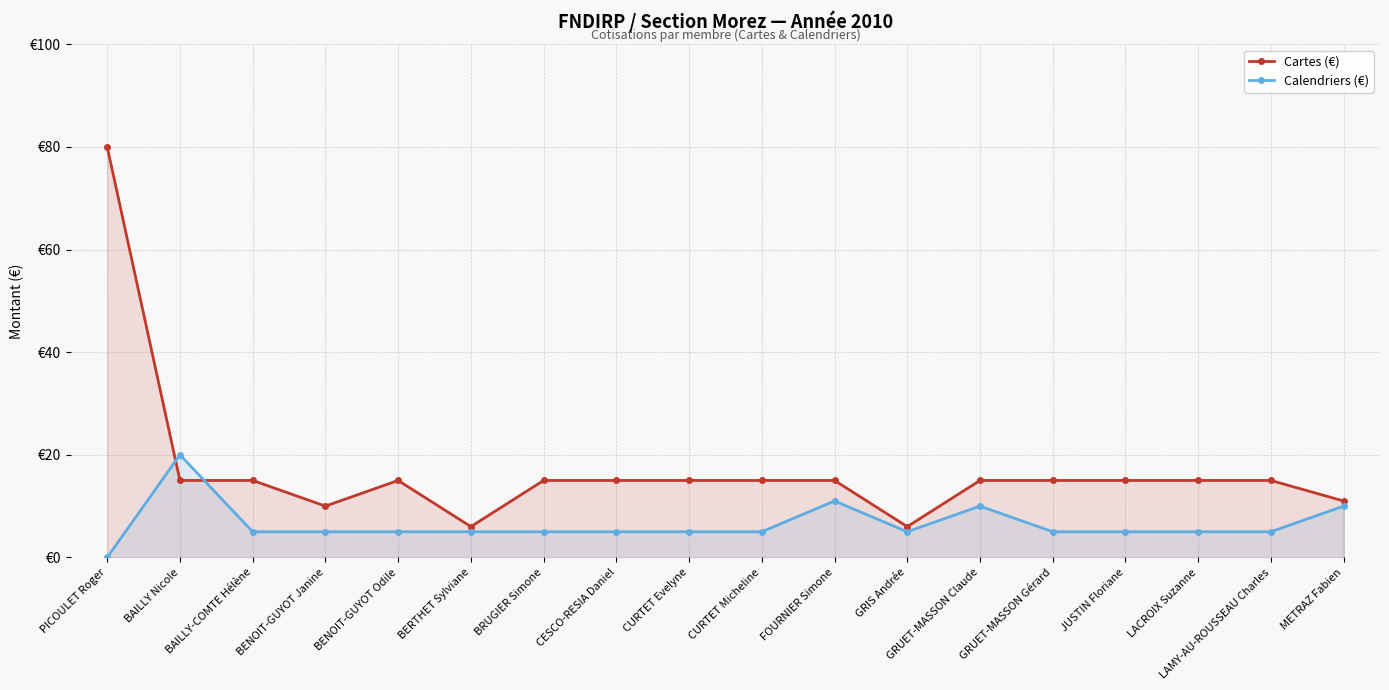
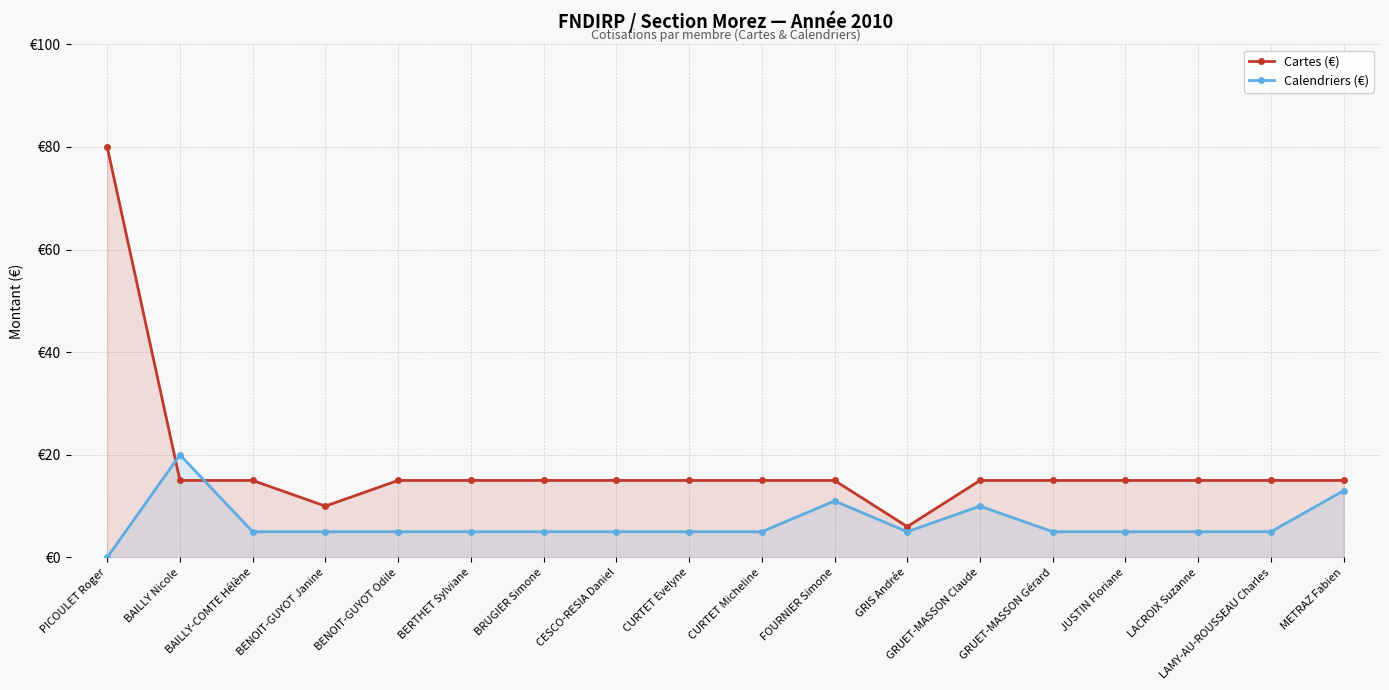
  {
    "Cartes (€)": {
      "PICOULET Roger": "€80",
      "BAILLY Nicole": "€15",
      "BAILLY-COMTE Hélène": "€15",
      "BENOIT-GUYOT Janine": "€10",
      "BENOIT-GUYOT Odile": "€15",
-     "BERTHET Sylviane": "€6",
+     "BERTHET Sylviane": "€15",
      "BRUGIER Simone": "€15",
      "CESCO-RESIA Daniel": "€15",
      "CURTET Evelyne": "€15",
      "CURTET Micheline": "€15",
      "FOURNIER Simone": "€15",
      "GRIS Andrée": "€6",
      "GRUET-MASSON Claude": "€15",
      "GRUET-MASSON Gérard": "€15",
      "JUSTIN Floriane": "€15",
      "LACROIX Suzanne": "€15",
      "LAMY-AU-ROUSSEAU Charles": "€15",
-     "METRAZ Fabien": "€11"
+     "METRAZ Fabien": "€15"
    },
    "Calendriers (€)": {
      "PICOULET Roger": "€0",
      "BAILLY Nicole": "€20",
      "BAILLY-COMTE Hélène": "€5",
      "BENOIT-GUYOT Janine": "€5",
      "BENOIT-GUYOT Odile": "€5",
      "BERTHET Sylviane": "€5",
      "BRUGIER Simone": "€5",
      "CESCO-RESIA Daniel": "€5",
      "CURTET Evelyne": "€5",
      "CURTET Micheline": "€5",
      "FOURNIER Simone": "€11",
      "GRIS Andrée": "€5",
      "GRUET-MASSON Claude": "€10",
      "GRUET-MASSON Gérard": "€5",
      "JUSTIN Floriane": "€5",
      "LACROIX Suzanne": "€5",
      "LAMY-AU-ROUSSEAU Charles": "€5",
-     "METRAZ Fabien": "€10"
+     "METRAZ Fabien": "€13"
    }
  }
